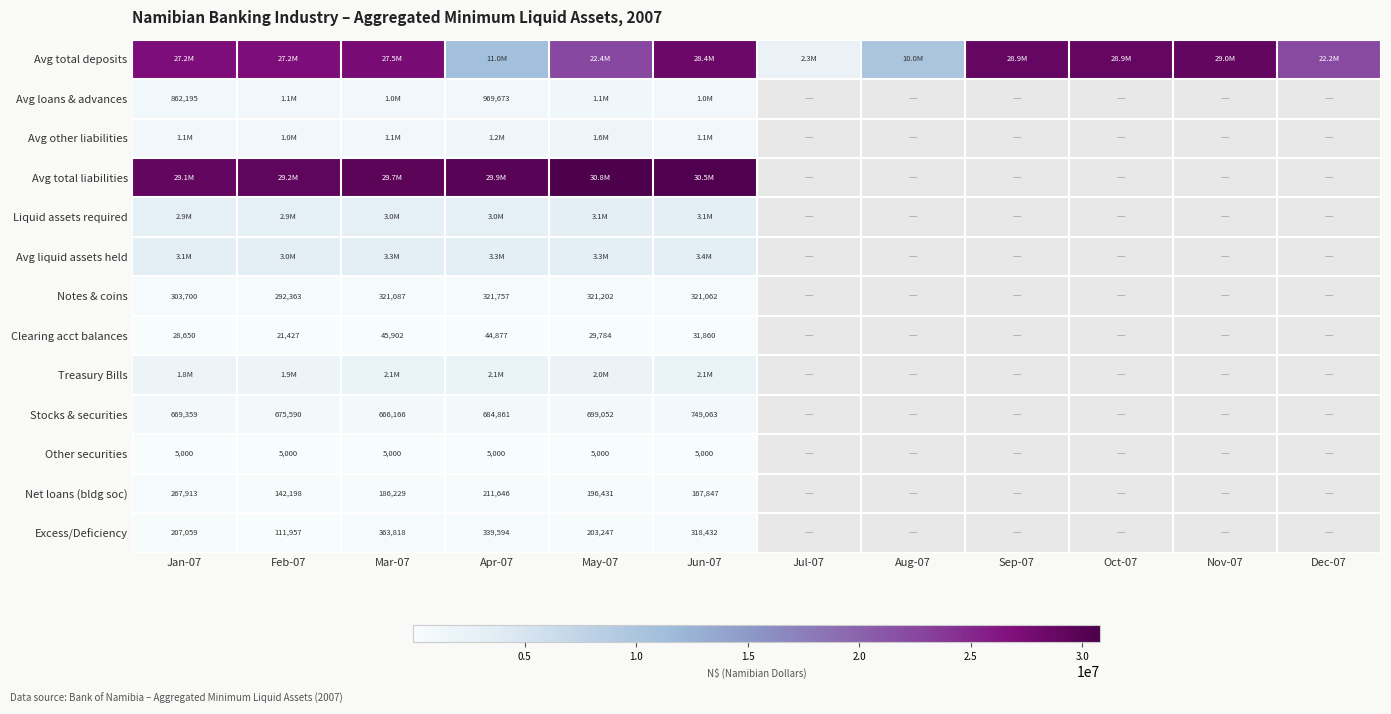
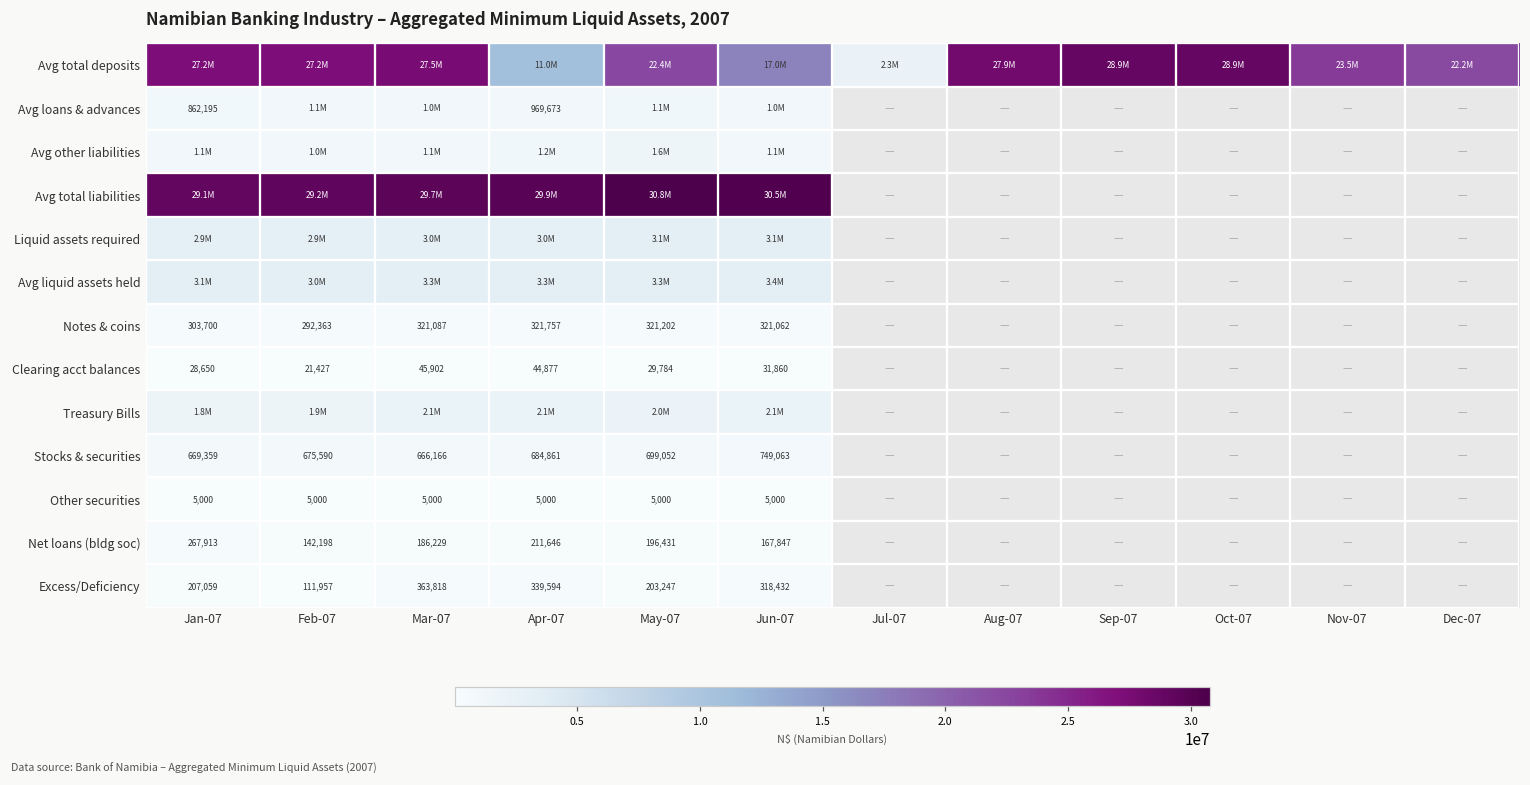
  {
    "Avg total deposits": {
      "Jan-07": "27.2M",
      "Feb-07": "27.2M",
      "Mar-07": "27.5M",
      "Apr-07": "11.0M",
      "May-07": "22.4M",
-     "Jun-07": "28.4M",
+     "Jun-07": "17.0M",
      "Jul-07": "2.3M",
-     "Aug-07": "10.0M",
+     "Aug-07": "27.9M",
      "Sep-07": "28.9M",
      "Oct-07": "28.9M",
-     "Nov-07": "29.0M",
+     "Nov-07": "23.5M",
      "Dec-07": "22.2M"
    },
    "Avg loans & advances": {
      "Jan-07": "862,195",
      "Feb-07": "1.1M",
      "Mar-07": "1.0M",
      "Apr-07": "969,673",
      "May-07": "1.1M",
      "Jun-07": "1.0M"
    },
    "Avg other liabilities": {
      "Jan-07": "1.1M",
      "Feb-07": "1.0M",
      "Mar-07": "1.1M",
      "Apr-07": "1.2M",
      "May-07": "1.6M",
      "Jun-07": "1.1M"
    },
    "Avg total liabilities": {
      "Jan-07": "29.1M",
      "Feb-07": "29.2M",
      "Mar-07": "29.7M",
      "Apr-07": "29.9M",
      "May-07": "30.8M",
      "Jun-07": "30.5M"
    },
    "Liquid assets required": {
      "Jan-07": "2.9M",
      "Feb-07": "2.9M",
      "Mar-07": "3.0M",
      "Apr-07": "3.0M",
      "May-07": "3.1M",
      "Jun-07": "3.1M"
    },
    "Avg liquid assets held": {
      "Jan-07": "3.1M",
      "Feb-07": "3.0M",
      "Mar-07": "3.3M",
      "Apr-07": "3.3M",
      "May-07": "3.3M",
      "Jun-07": "3.4M"
    },
    "Notes & coins": {
      "Jan-07": "303,700",
      "Feb-07": "292,363",
      "Mar-07": "321,087",
      "Apr-07": "321,757",
      "May-07": "321,202",
      "Jun-07": "321,062"
    },
    "Clearing acct balances": {
      "Jan-07": "28,650",
      "Feb-07": "21,427",
      "Mar-07": "45,902",
      "Apr-07": "44,877",
      "May-07": "29,784",
      "Jun-07": "31,860"
    },
    "Treasury Bills": {
      "Jan-07": "1.8M",
      "Feb-07": "1.9M",
      "Mar-07": "2.1M",
      "Apr-07": "2.1M",
      "May-07": "2.0M",
      "Jun-07": "2.1M"
    },
    "Stocks & securities": {
      "Jan-07": "669,359",
      "Feb-07": "675,590",
      "Mar-07": "666,166",
      "Apr-07": "684,861",
      "May-07": "699,052",
      "Jun-07": "749,063"
    },
    "Other securities": {
      "Jan-07": "5,000",
      "Feb-07": "5,000",
      "Mar-07": "5,000",
      "Apr-07": "5,000",
      "May-07": "5,000",
      "Jun-07": "5,000"
    },
    "Net loans (bldg soc)": {
      "Jan-07": "267,913",
      "Feb-07": "142,198",
      "Mar-07": "186,229",
      "Apr-07": "211,646",
      "May-07": "196,431",
      "Jun-07": "167,847"
    },
    "Excess/Deficiency": {
      "Jan-07": "207,059",
      "Feb-07": "111,957",
      "Mar-07": "363,818",
      "Apr-07": "339,594",
      "May-07": "203,247",
      "Jun-07": "318,432"
    }
  }
